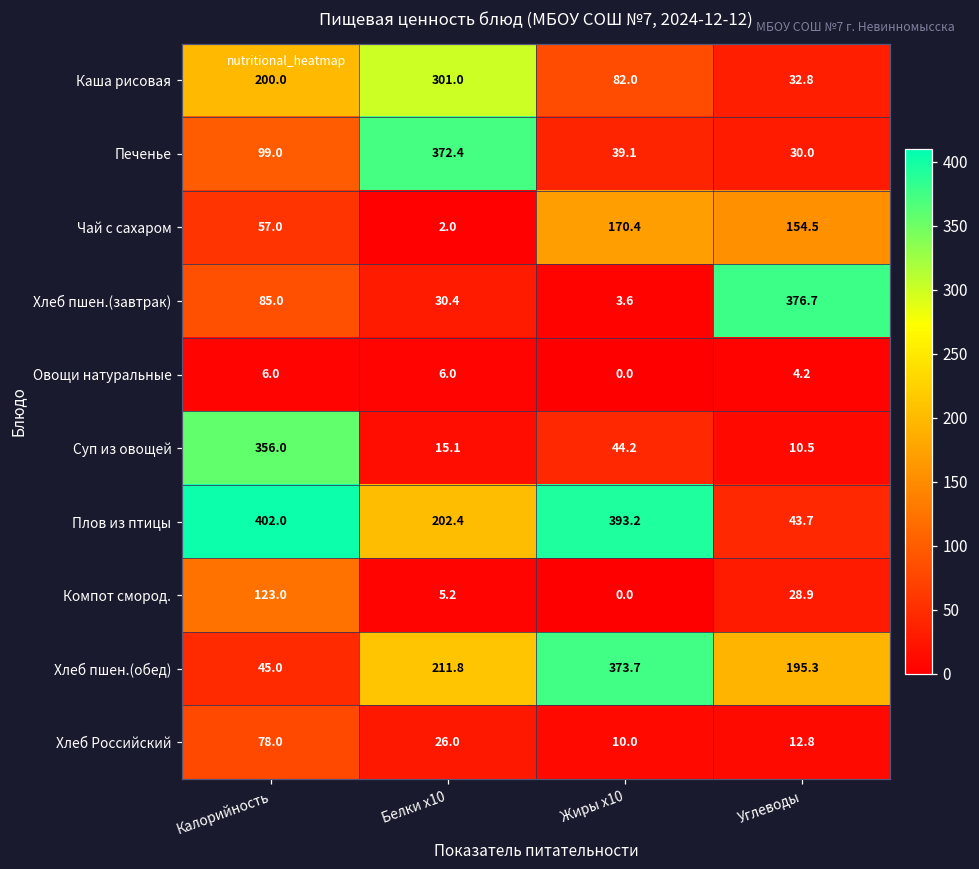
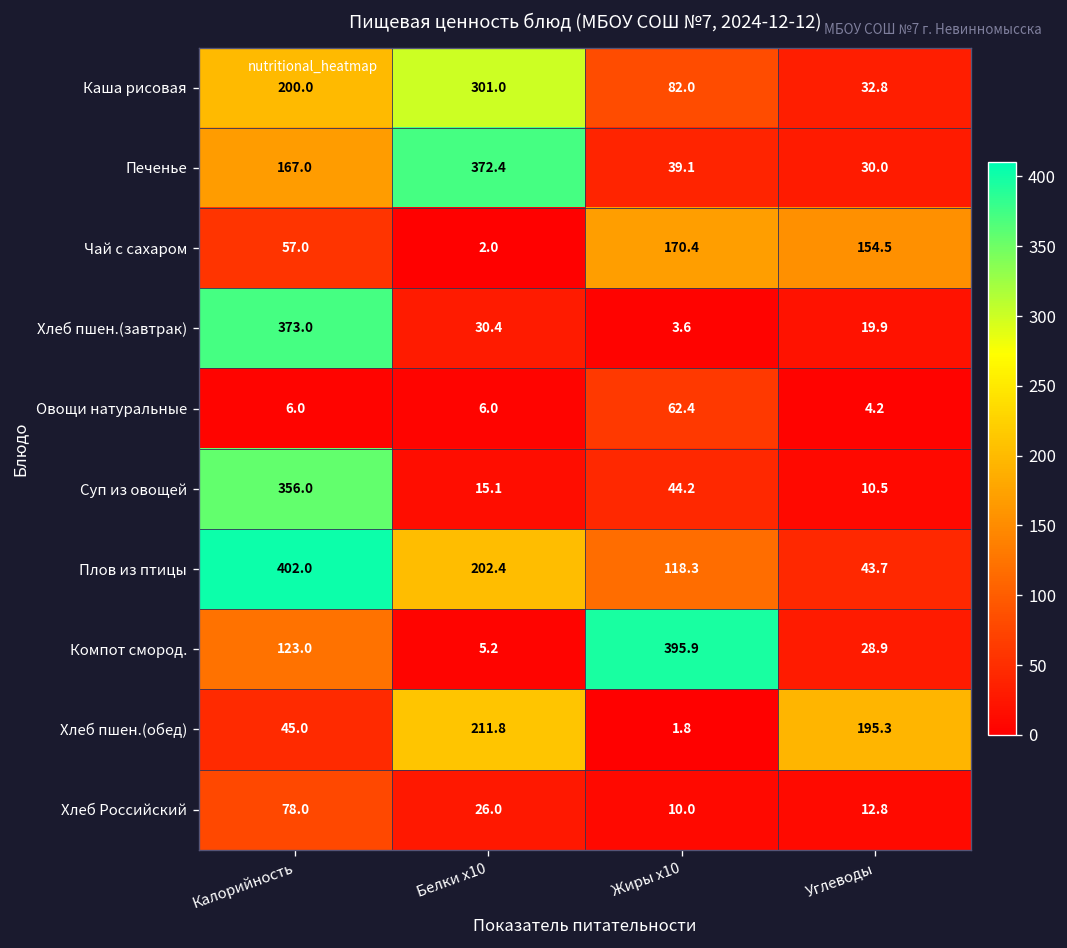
  {
    "Каша рисовая": {
      "Калорийность": 200.0,
      "Белки x10": 301.0,
      "Жиры x10": 82.0,
      "Углеводы": 32.8
    },
    "Печенье": {
-     "Калорийность": 99.0,
+     "Калорийность": 167.0,
      "Белки x10": 372.4,
      "Жиры x10": 39.1,
      "Углеводы": 30.0
    },
    "Чай с сахаром": {
      "Калорийность": 57.0,
      "Белки x10": 2.0,
      "Жиры x10": 170.4,
      "Углеводы": 154.5
    },
    "Хлеб пшен.(завтрак)": {
-     "Калорийность": 85.0,
+     "Калорийность": 373.0,
      "Белки x10": 30.4,
      "Жиры x10": 3.6,
-     "Углеводы": 376.7
+     "Углеводы": 19.9
    },
    "Овощи натуральные": {
      "Калорийность": 6.0,
      "Белки x10": 6.0,
-     "Жиры x10": 0.0,
+     "Жиры x10": 62.4,
      "Углеводы": 4.2
    },
    "Суп из овощей": {
      "Калорийность": 356.0,
      "Белки x10": 15.1,
      "Жиры x10": 44.2,
      "Углеводы": 10.5
    },
    "Плов из птицы": {
      "Калорийность": 402.0,
      "Белки x10": 202.4,
-     "Жиры x10": 393.2,
+     "Жиры x10": 118.3,
      "Углеводы": 43.7
    },
    "Компот смород.": {
      "Калорийность": 123.0,
      "Белки x10": 5.2,
-     "Жиры x10": 0.0,
+     "Жиры x10": 395.9,
      "Углеводы": 28.9
    },
    "Хлеб пшен.(обед)": {
      "Калорийность": 45.0,
      "Белки x10": 211.8,
-     "Жиры x10": 373.7,
+     "Жиры x10": 1.8,
      "Углеводы": 195.3
    },
    "Хлеб Российский": {
      "Калорийность": 78.0,
      "Белки x10": 26.0,
      "Жиры x10": 10.0,
      "Углеводы": 12.8
    }
  }
